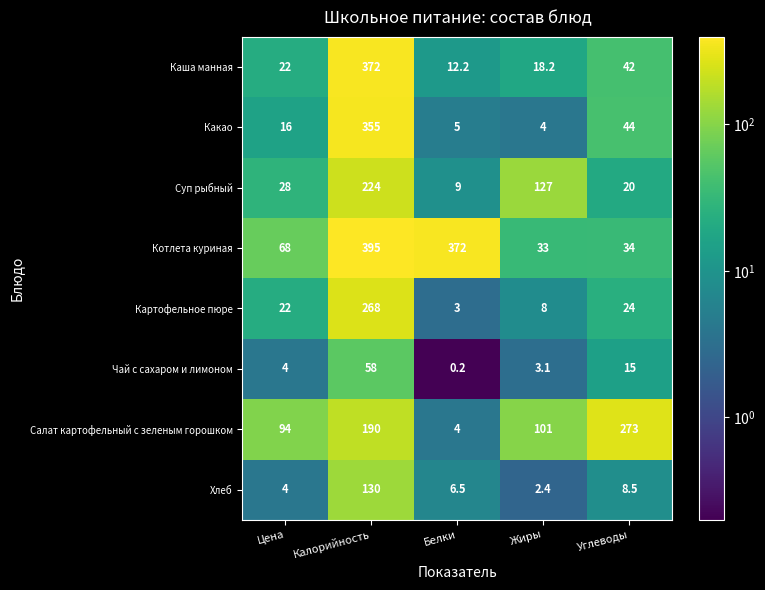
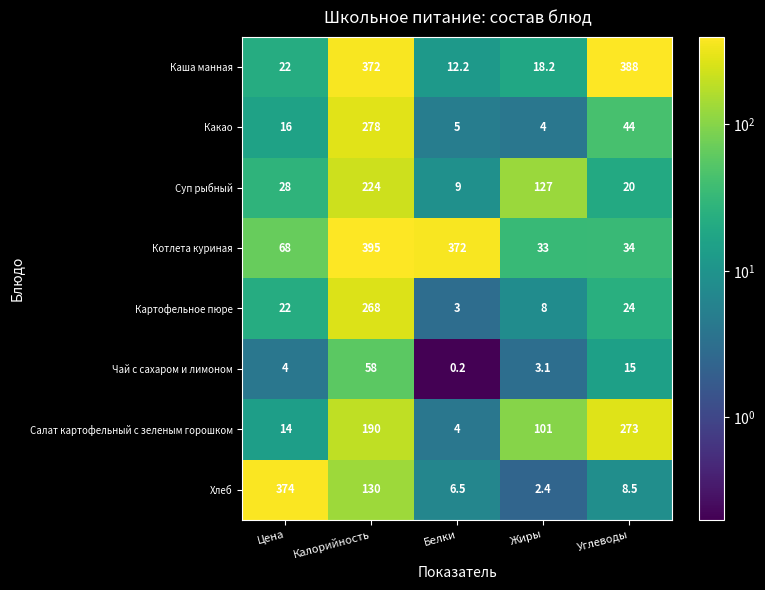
  {
    "Каша манная": {
      "Цена": 22,
      "Калорийность": 372,
      "Белки": 12.2,
      "Жиры": 18.2,
-     "Углеводы": 42
+     "Углеводы": 388
    },
    "Какао": {
      "Цена": 16,
-     "Калорийность": 355,
+     "Калорийность": 278,
      "Белки": 5,
      "Жиры": 4,
      "Углеводы": 44
    },
    "Суп рыбный": {
      "Цена": 28,
      "Калорийность": 224,
      "Белки": 9,
      "Жиры": 127,
      "Углеводы": 20
    },
    "Котлета куриная": {
      "Цена": 68,
      "Калорийность": 395,
      "Белки": 372,
      "Жиры": 33,
      "Углеводы": 34
    },
    "Картофельное пюре": {
      "Цена": 22,
      "Калорийность": 268,
      "Белки": 3,
      "Жиры": 8,
      "Углеводы": 24
    },
    "Чай с сахаром и лимоном": {
      "Цена": 4,
      "Калорийность": 58,
      "Белки": 0.2,
      "Жиры": 3.1,
      "Углеводы": 15
    },
    "Салат картофельный с зеленым горошком": {
-     "Цена": 94,
+     "Цена": 14,
      "Калорийность": 190,
      "Белки": 4,
      "Жиры": 101,
      "Углеводы": 273
    },
    "Хлеб": {
-     "Цена": 4,
+     "Цена": 374,
      "Калорийность": 130,
      "Белки": 6.5,
      "Жиры": 2.4,
      "Углеводы": 8.5
    }
  }
